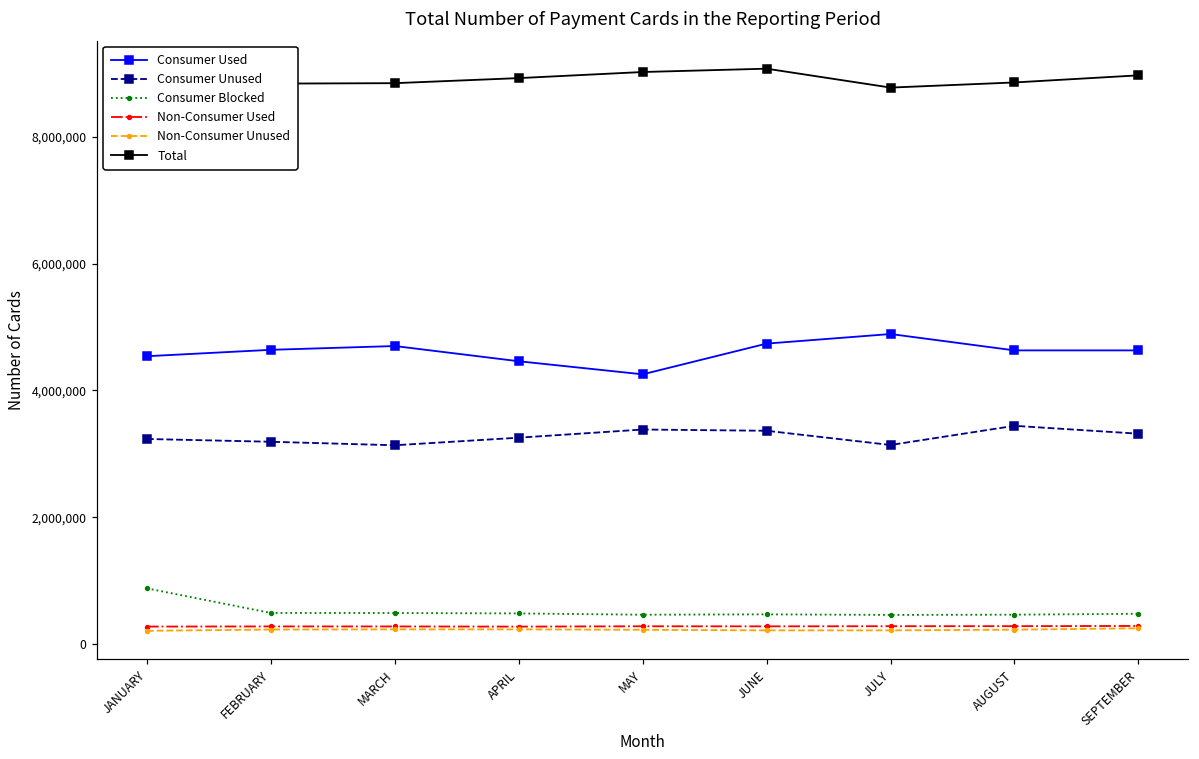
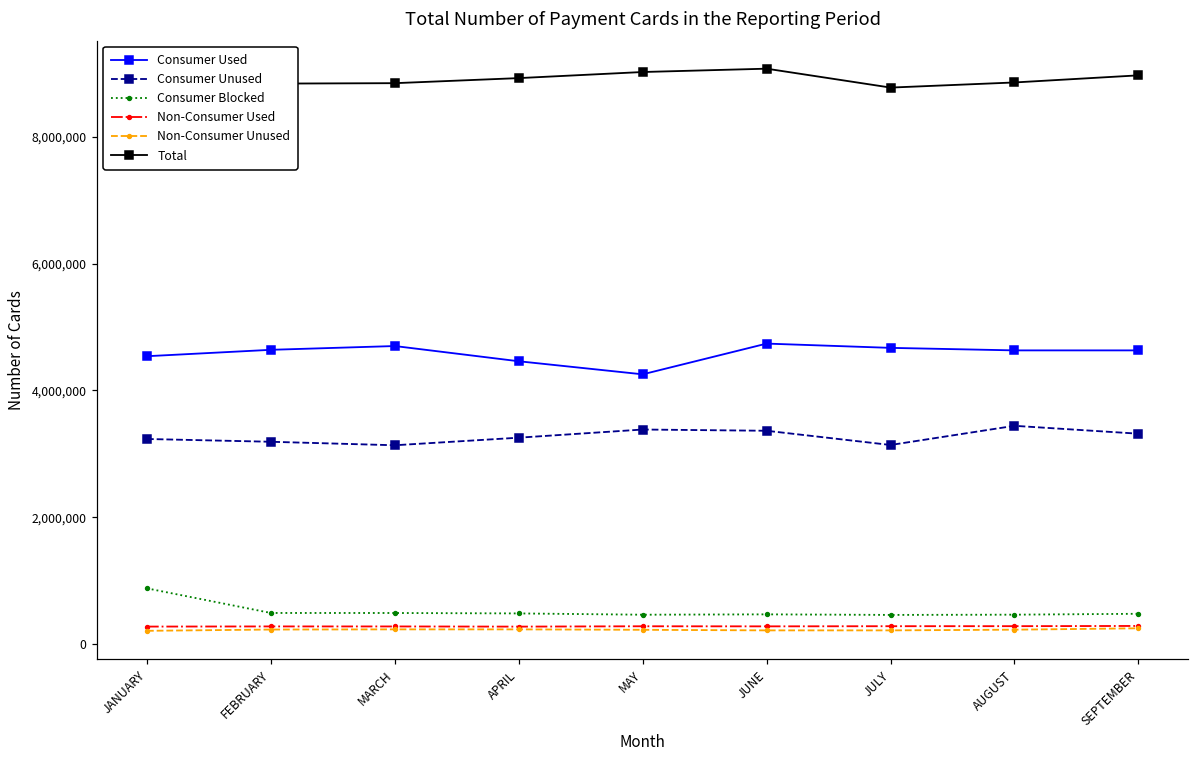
  {
    "Consumer Used": {
      "JANUARY": "4,500,000",
      "FEBRUARY": "4,600,000",
      "MARCH": "4,700,000",
      "APRIL": "4,500,000",
      "MAY": "4,300,000",
      "JUNE": "4,700,000",
-     "JULY": "4,900,000",
+     "JULY": "4,700,000",
      "AUGUST": "4,600,000",
      "SEPTEMBER": "4,600,000"
    },
    "Consumer Unused": {
      "JANUARY": "3,200,000",
      "FEBRUARY": "3,200,000",
      "MARCH": "3,100,000",
      "APRIL": "3,300,000",
      "MAY": "3,400,000",
      "JUNE": "3,400,000",
      "JULY": "3,100,000",
      "AUGUST": "3,400,000",
      "SEPTEMBER": "3,300,000"
    },
    "Consumer Blocked": {
      "JANUARY": "900,000",
      "FEBRUARY": "500,000",
      "MARCH": "500,000",
      "APRIL": "500,000",
      "MAY": "500,000",
      "JUNE": "500,000",
      "JULY": "500,000",
      "AUGUST": "500,000",
      "SEPTEMBER": "500,000"
    },
    "Non-Consumer Used": {
      "JANUARY": "300,000",
      "FEBRUARY": "300,000",
      "MARCH": "300,000",
      "MAY": "300,000",
      "JUNE": "300,000",
      "JULY": "300,000",
      "AUGUST": "300,000"
    },
    "Non-Consumer Unused": {
      "JANUARY": "200,000",
      "FEBRUARY": "200,000",
      "MARCH": "200,000",
      "MAY": "200,000",
      "JUNE": "200,000",
      "JULY": "200,000",
      "AUGUST": "200,000"
    },
    "Total": {
      "MARCH": "8,800,000",
      "APRIL": "8,900,000",
      "MAY": "9,000,000",
      "JUNE": "9,100,000",
      "JULY": "8,800,000",
      "AUGUST": "8,900,000",
      "SEPTEMBER": "9,000,000"
    }
  }
